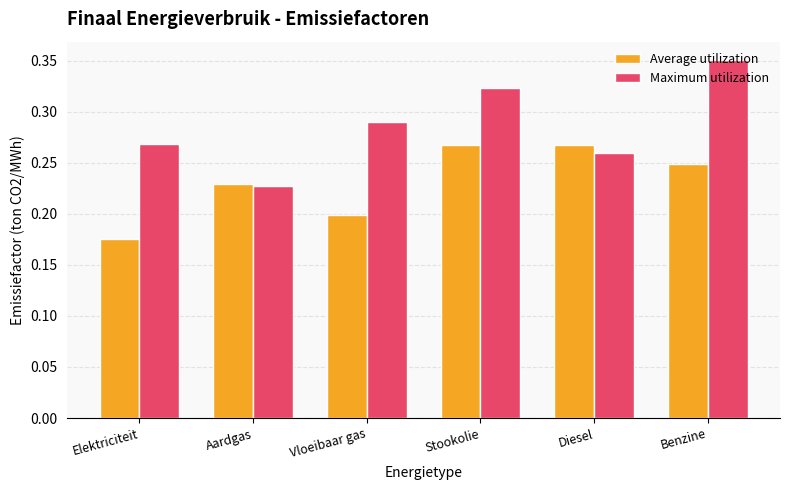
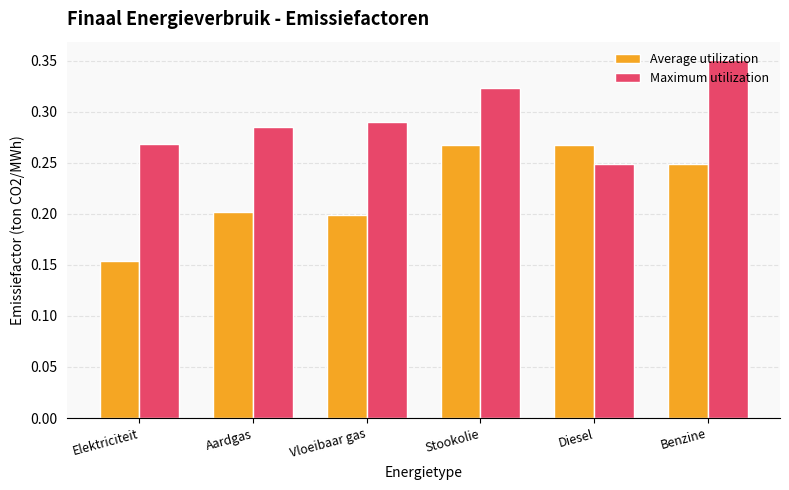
  {
    "Average utilization": {
-     "Elektriciteit": 0.175,
-     "Aardgas": 0.229,
+     "Elektriciteit": 0.154,
+     "Aardgas": 0.202,
      "Vloeibaar gas": 0.199,
      "Stookolie": 0.267,
      "Diesel": 0.267,
      "Benzine": 0.249
    },
    "Maximum utilization": {
      "Elektriciteit": 0.268,
-     "Aardgas": 0.227,
+     "Aardgas": 0.285,
      "Vloeibaar gas": 0.290,
      "Stookolie": 0.323,
-     "Diesel": 0.260,
+     "Diesel": 0.249,
      "Benzine": 0.351
    }
  }
